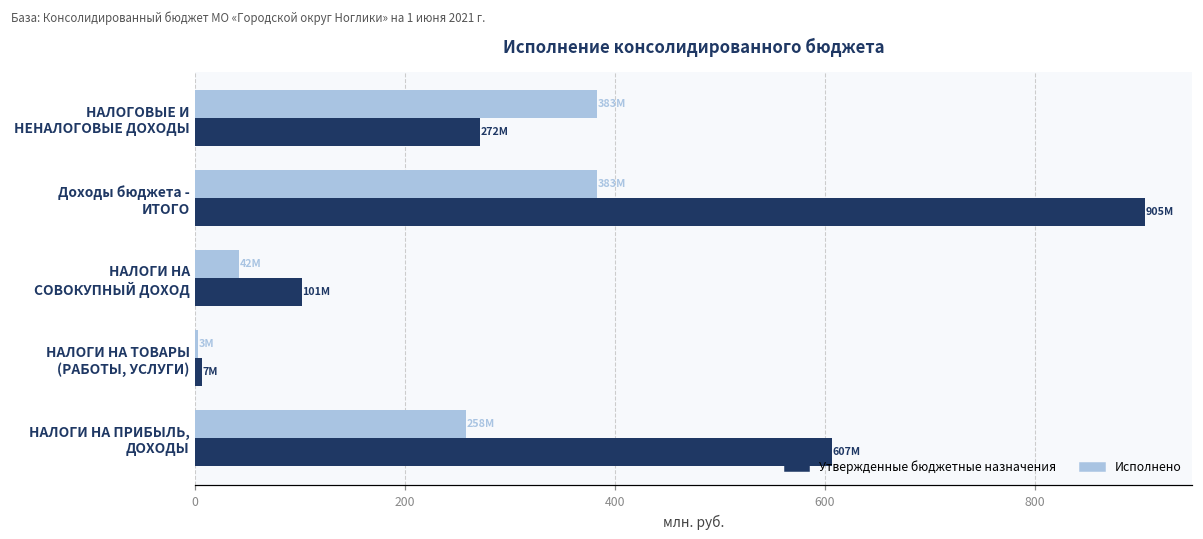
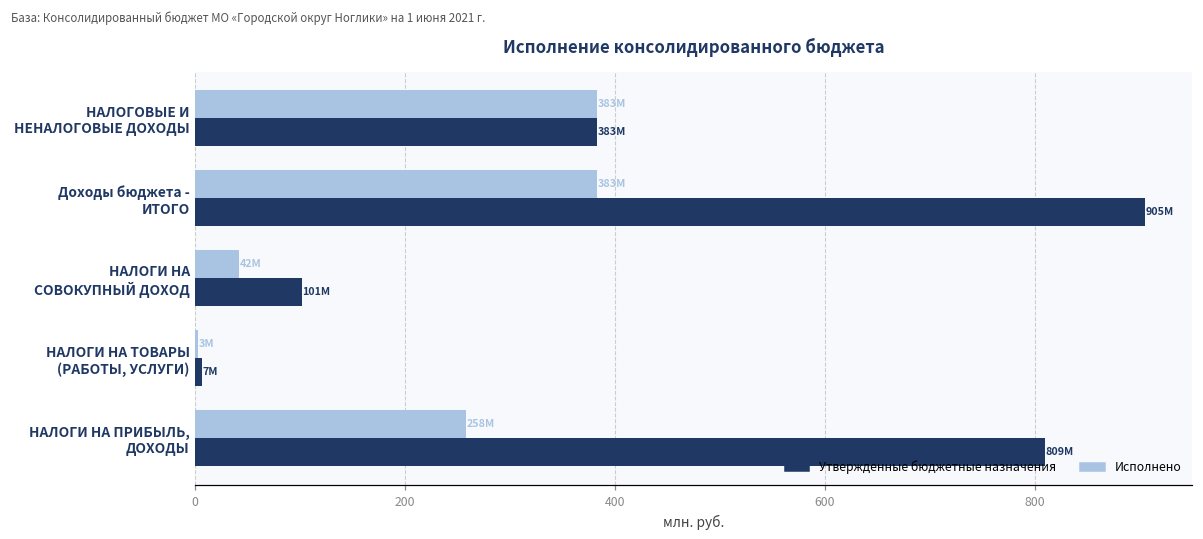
  {
    "Утвержденные бюджетные назначения": {
-     "НАЛОГОВЫЕ И НЕНАЛОГОВЫЕ ДОХОДЫ": "272M",
+     "НАЛОГОВЫЕ И НЕНАЛОГОВЫЕ ДОХОДЫ": "383M",
      "Доходы бюджета - ИТОГО": "905M",
      "НАЛОГИ НА СОВОКУПНЫЙ ДОХОД": "101M",
      "НАЛОГИ НА ТОВАРЫ (РАБОТЫ, УСЛУГИ)": "7M",
-     "НАЛОГИ НА ПРИБЫЛЬ, ДОХОДЫ": "607M"
+     "НАЛОГИ НА ПРИБЫЛЬ, ДОХОДЫ": "809M"
    },
    "Исполнено": {
      "НАЛОГОВЫЕ И НЕНАЛОГОВЫЕ ДОХОДЫ": "383M",
      "Доходы бюджета - ИТОГО": "383M",
      "НАЛОГИ НА СОВОКУПНЫЙ ДОХОД": "42M",
      "НАЛОГИ НА ТОВАРЫ (РАБОТЫ, УСЛУГИ)": "3M",
      "НАЛОГИ НА ПРИБЫЛЬ, ДОХОДЫ": "258M"
    }
  }
